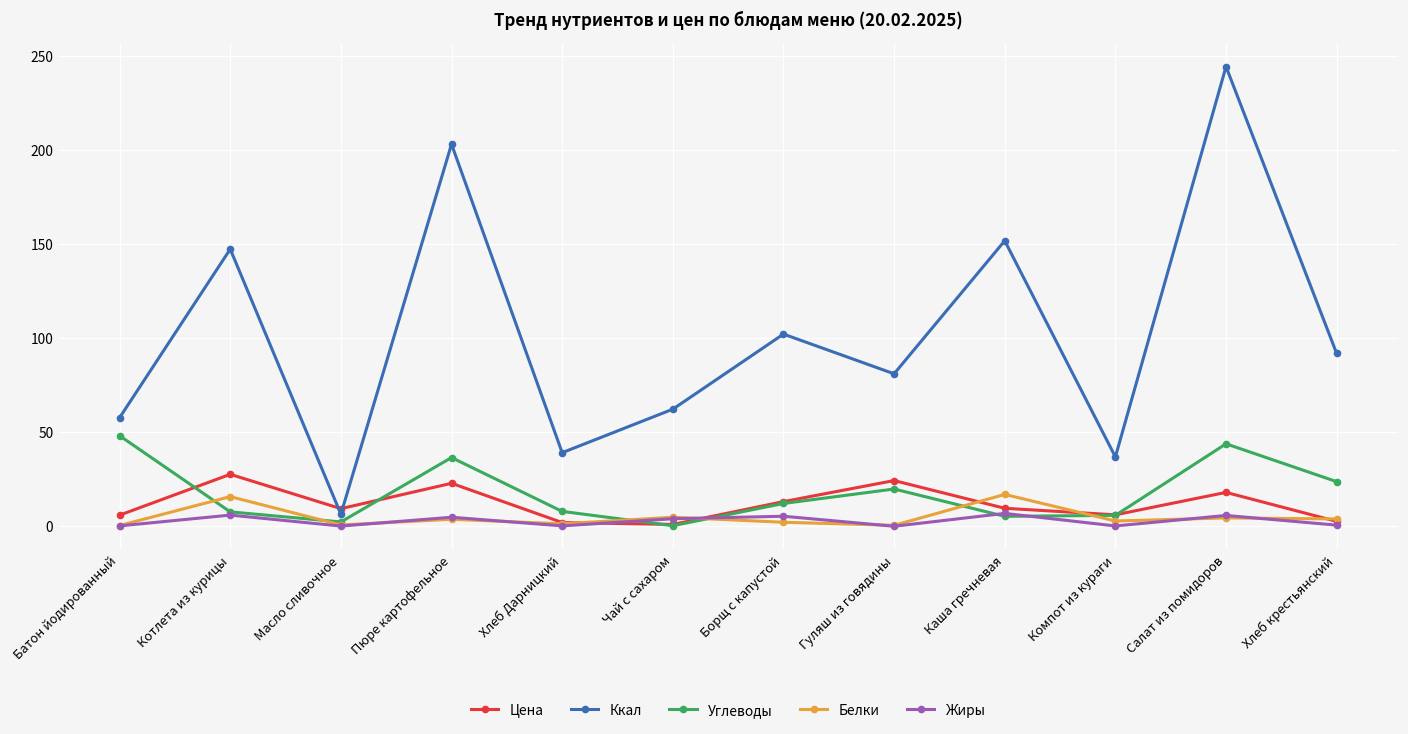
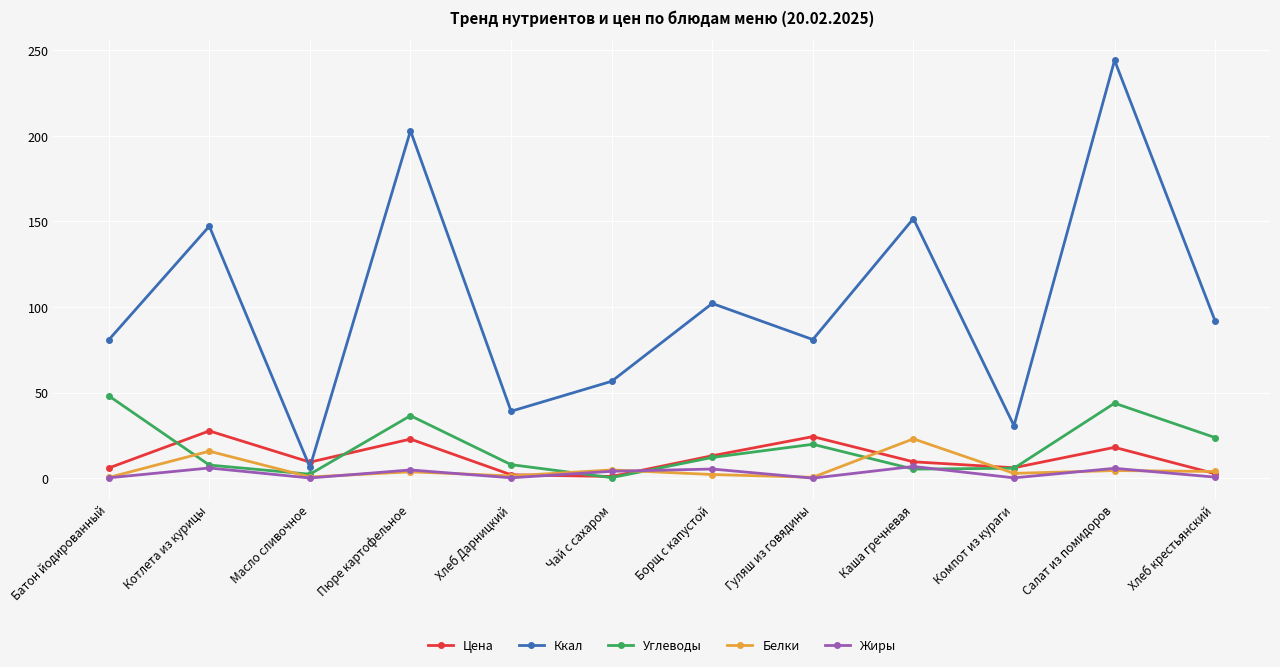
  {
    "Цена": {
      "Батон йодированный": 6,
      "Котлета из курицы": 28,
      "Масло сливочное": 9,
      "Пюре картофельное": 23,
      "Гуляш из говядины": 24,
      "Каша гречневая": 10,
      "Салат из помидоров": 18
    },
    "Ккал": {
-     "Батон йодированный": 58,
+     "Батон йодированный": 81,
      "Котлета из курицы": 147,
      "Масло сливочное": 6,
      "Пюре картофельное": 203,
      "Хлеб Дарницкий": 39,
-     "Чай с сахаром": 62,
+     "Чай с сахаром": 57,
      "Борщ с капустой": 102,
      "Гуляш из говядины": 81,
      "Каша гречневая": 152,
-     "Компот из кураги": 37,
+     "Компот из кураги": 31,
      "Салат из помидоров": 244,
      "Хлеб крестьянский": 92
    },
    "Углеводы": {
      "Батон йодированный": 48,
      "Котлета из курицы": 8,
      "Масло сливочное": 2,
      "Пюре картофельное": 37,
      "Хлеб Дарницкий": 8,
      "Гуляш из говядины": 20,
      "Каша гречневая": 5,
      "Салат из помидоров": 44,
      "Хлеб крестьянский": 24
    },
    "Белки": {
      "Котлета из курицы": 16,
      "Борщ с капустой": 2,
-     "Каша гречневая": 17,
+     "Каша гречневая": 23,
      "Компот из кураги": 3
    },
    "Жиры": {
      "Котлета из курицы": 6,
      "Борщ с капустой": 5,
      "Каша гречневая": 7,
      "Компот из кураги": 0,
      "Хлеб крестьянский": 1
    }
  }
